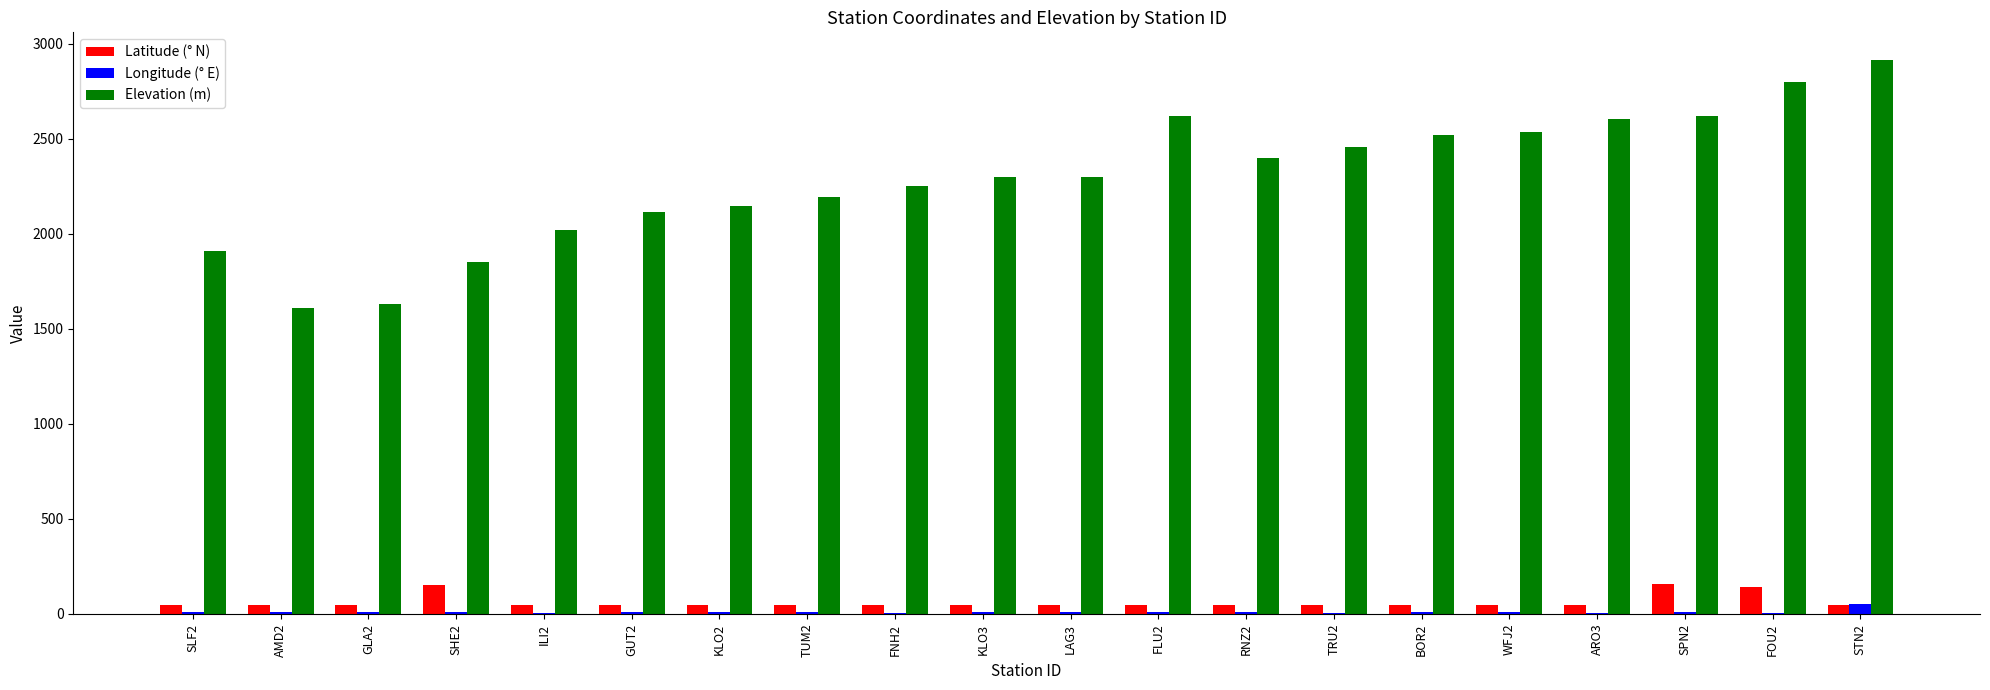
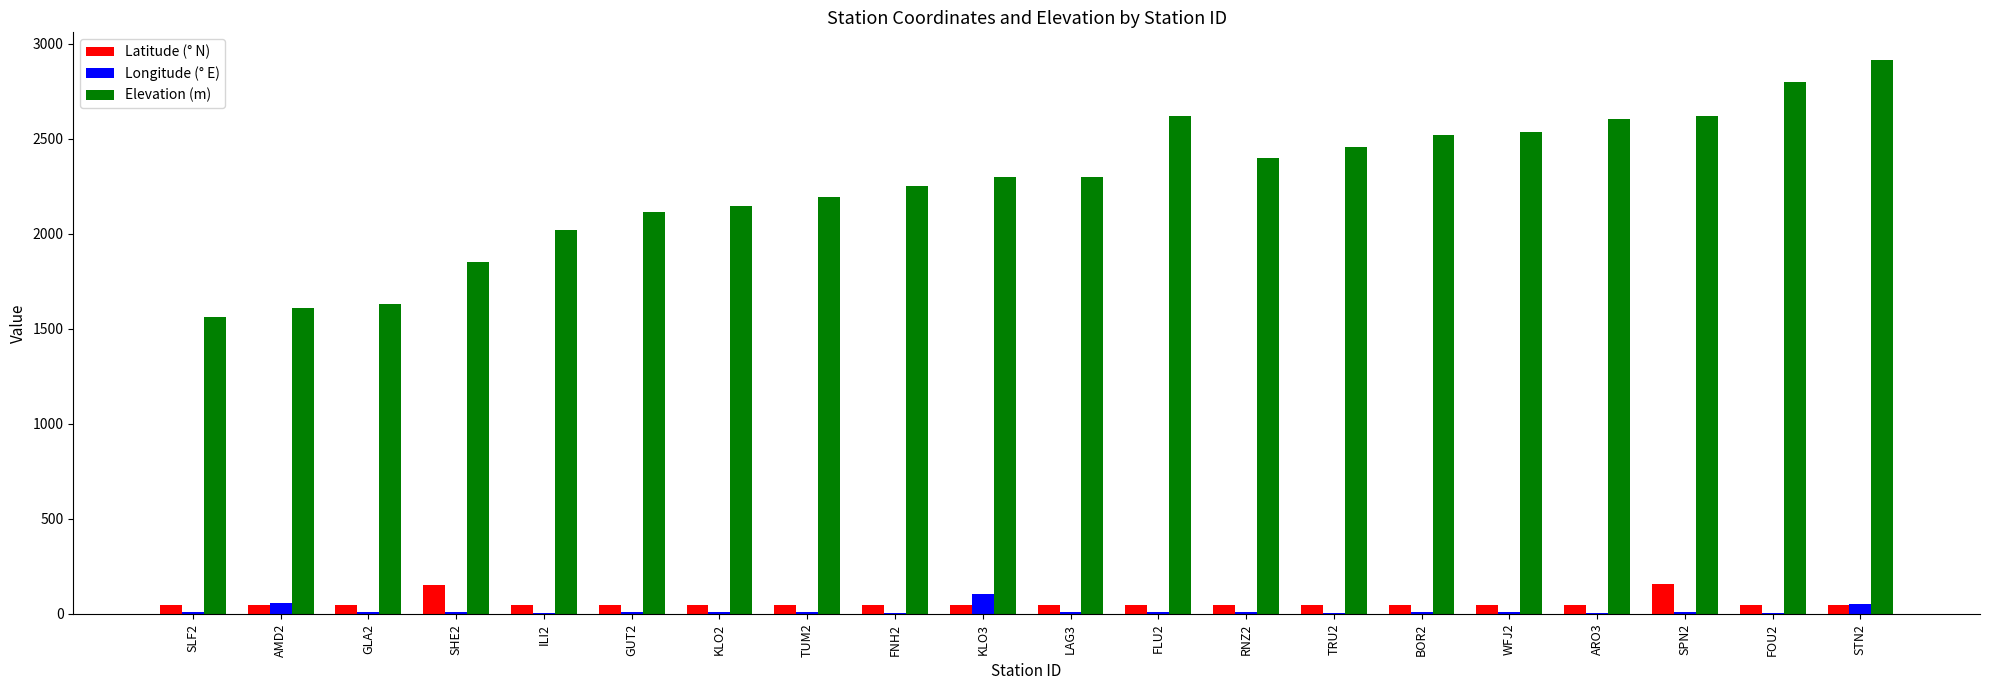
  {
    "Latitude (° N)": {
      "SLF2": 50,
      "AMD2": 50,
      "GLA2": 50,
      "SHE2": 150,
      "ILI2": 50,
      "GUT2": 50,
      "KLO2": 50,
      "TUM2": 50,
      "FNH2": 50,
      "KLO3": 50,
      "LAG3": 50,
      "FLU2": 50,
      "RNZ2": 50,
      "TRU2": 50,
      "BOR2": 50,
      "WFJ2": 50,
      "ARO3": 50,
      "SPN2": 160,
-     "FOU2": 140,
+     "FOU2": 50,
      "STN2": 50
    },
    "Longitude (° E)": {
-     "AMD2": 10,
-     "KLO3": 10,
+     "AMD2": 60,
+     "KLO3": 100,
      "STN2": 50
    },
    "Elevation (m)": {
-     "SLF2": 1910,
+     "SLF2": 1560,
      "AMD2": 1610,
      "GLA2": 1630,
      "SHE2": 1850,
      "ILI2": 2020,
      "GUT2": 2120,
      "KLO2": 2150,
      "TUM2": 2190,
      "FNH2": 2250,
      "KLO3": 2300,
      "LAG3": 2300,
      "FLU2": 2620,
      "RNZ2": 2400,
      "TRU2": 2460,
      "BOR2": 2520,
      "WFJ2": 2540,
      "ARO3": 2600,
      "SPN2": 2620,
      "FOU2": 2800,
      "STN2": 2910
    }
  }
